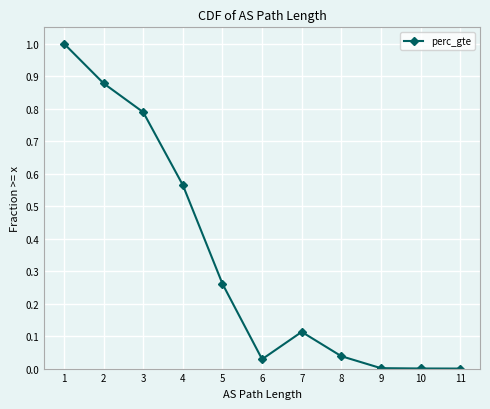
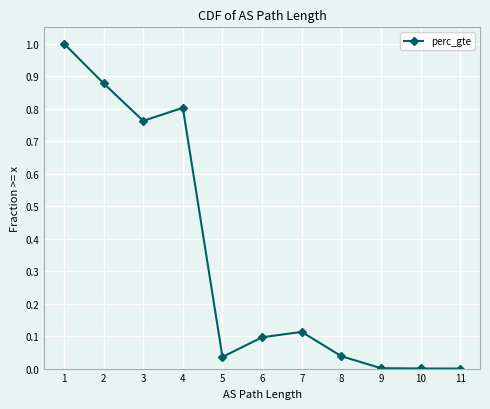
  {
    "1": 1.00,
    "2": 0.88,
-   "3": 0.79,
-   "4": 0.56,
-   "5": 0.26,
-   "6": 0.03,
+   "3": 0.76,
+   "4": 0.80,
+   "5": 0.04,
+   "6": 0.10,
    "7": 0.11,
    "8": 0.04,
    "9": 0.00,
    "10": 0.00,
    "11": 0.00
  }
